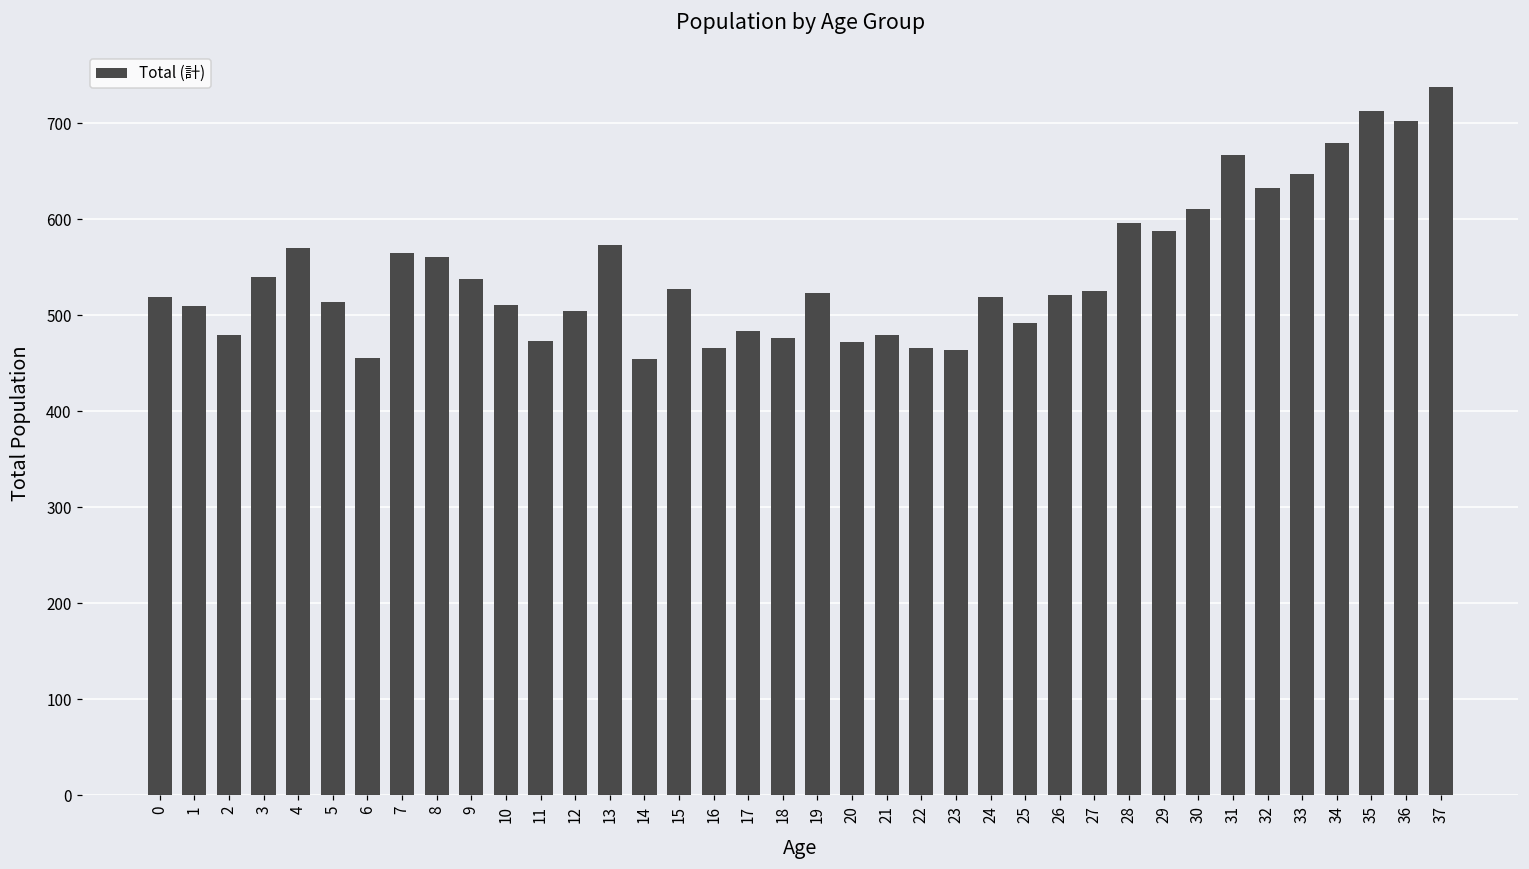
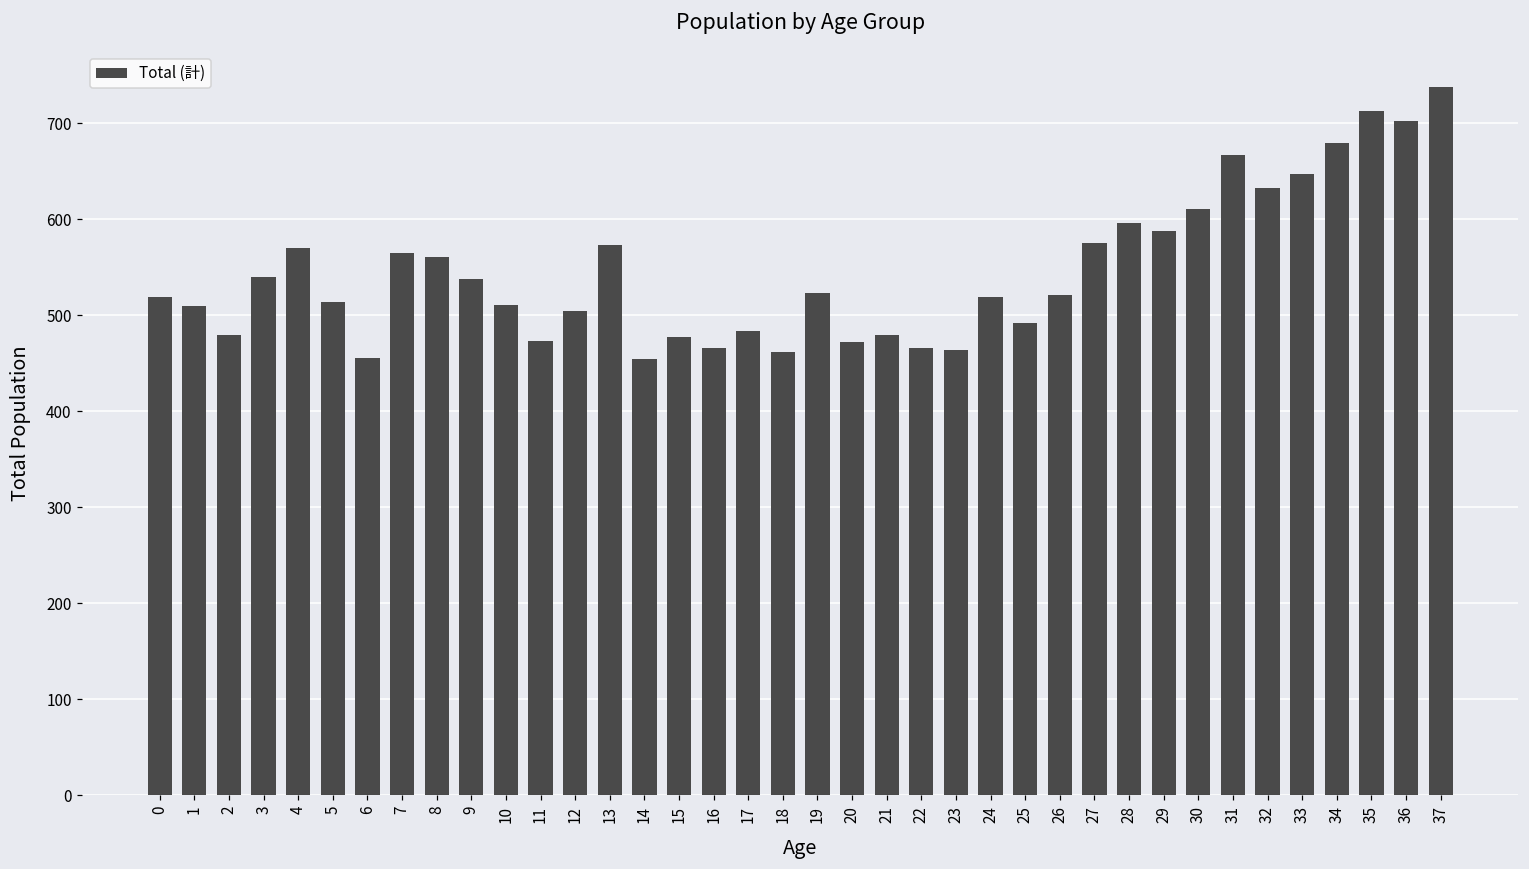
  {
    "0": 520,
    "1": 510,
    "2": 480,
    "3": 540,
    "4": 570,
    "5": 510,
    "6": 460,
    "7": 570,
    "8": 560,
    "9": 540,
    "10": 510,
    "11": 470,
    "12": 510,
    "13": 570,
    "14": 460,
-   "15": 530,
+   "15": 480,
    "16": 470,
    "17": 480,
-   "18": 480,
+   "18": 460,
    "19": 520,
    "20": 470,
    "21": 480,
    "22": 470,
    "23": 460,
    "24": 520,
    "25": 490,
    "26": 520,
-   "27": 530,
+   "27": 580,
    "28": 600,
    "29": 590,
    "30": 610,
    "31": 670,
    "32": 630,
    "33": 650,
    "34": 680,
    "35": 710,
    "36": 700,
    "37": 740
  }
